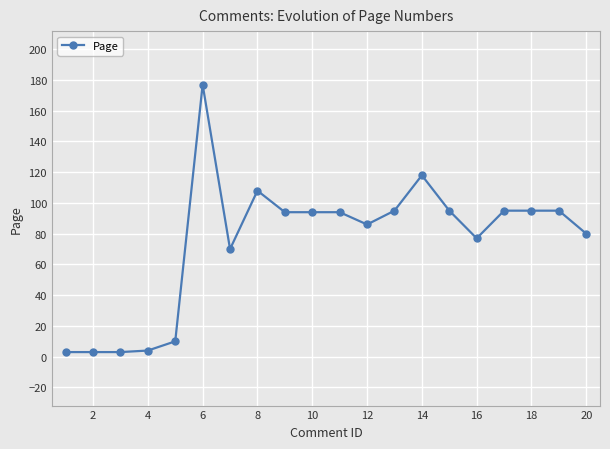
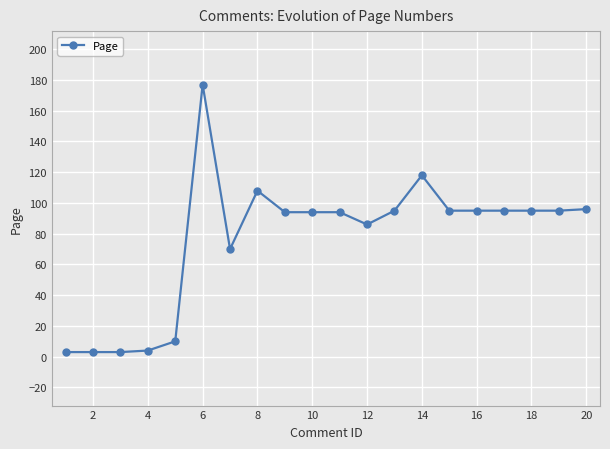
  {
    "2": 3,
    "4": 4,
    "6": 177,
    "8": 108,
    "10": 94,
    "12": 86,
    "14": 118,
-   "16": 77,
+   "16": 95,
    "18": 95,
-   "20": 80
+   "20": 96
  }
